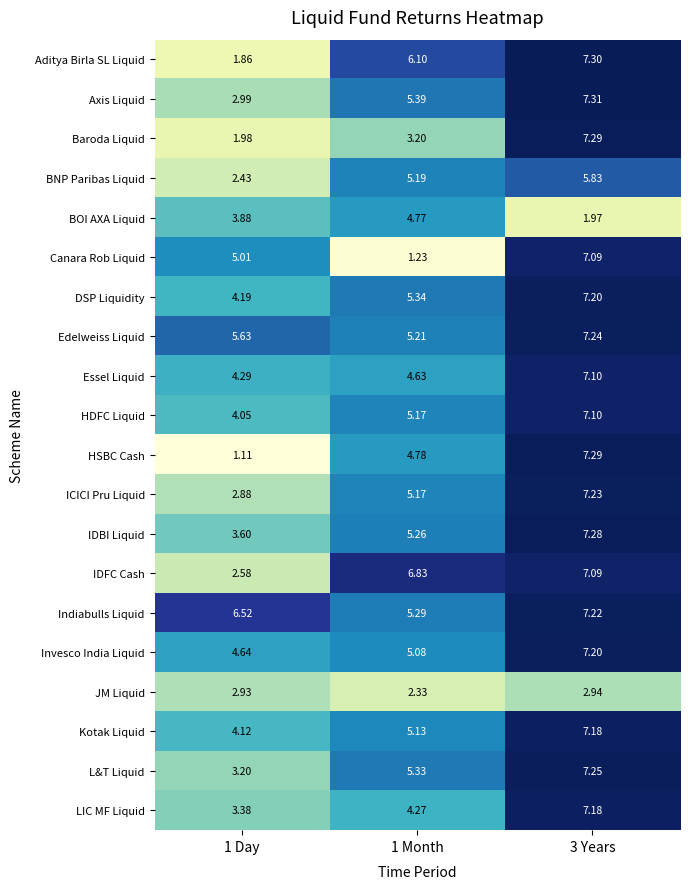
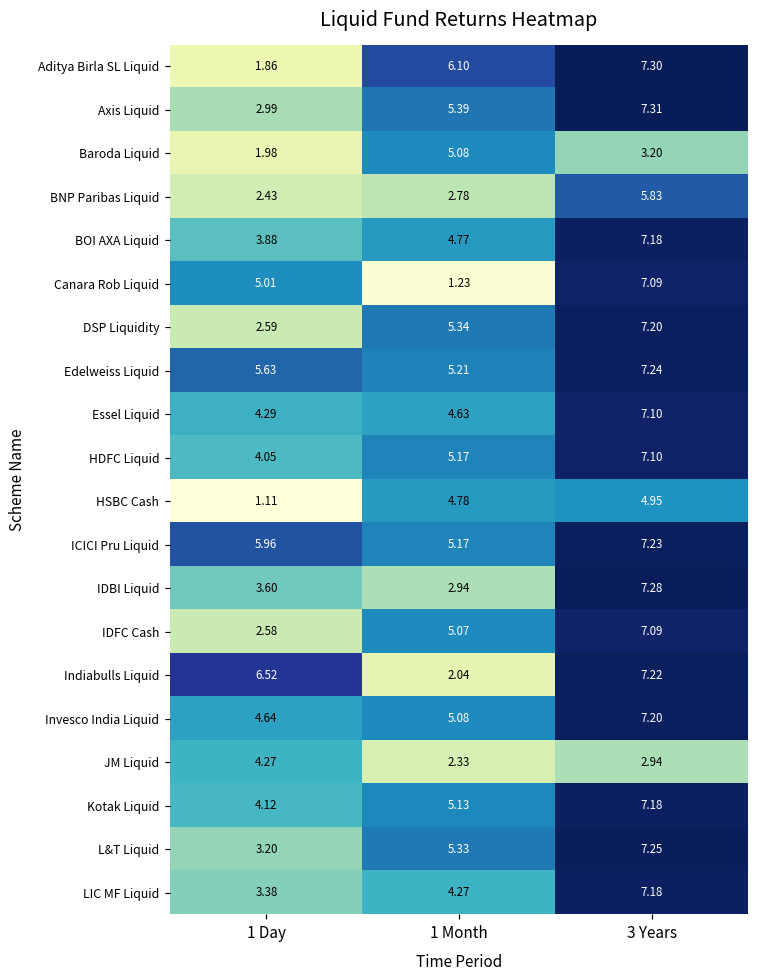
  {
    "Aditya Birla SL Liquid": {
      "1 Day": 1.86,
      "1 Month": 6.10,
      "3 Years": 7.30
    },
    "Axis Liquid": {
      "1 Day": 2.99,
      "1 Month": 5.39,
      "3 Years": 7.31
    },
    "Baroda Liquid": {
      "1 Day": 1.98,
-     "1 Month": 3.20,
-     "3 Years": 7.29
+     "1 Month": 5.08,
+     "3 Years": 3.20
    },
    "BNP Paribas Liquid": {
      "1 Day": 2.43,
-     "1 Month": 5.19,
+     "1 Month": 2.78,
      "3 Years": 5.83
    },
    "BOI AXA Liquid": {
      "1 Day": 3.88,
      "1 Month": 4.77,
-     "3 Years": 1.97
+     "3 Years": 7.18
    },
    "Canara Rob Liquid": {
      "1 Day": 5.01,
      "1 Month": 1.23,
      "3 Years": 7.09
    },
    "DSP Liquidity": {
-     "1 Day": 4.19,
+     "1 Day": 2.59,
      "1 Month": 5.34,
      "3 Years": 7.20
    },
    "Edelweiss Liquid": {
      "1 Day": 5.63,
      "1 Month": 5.21,
      "3 Years": 7.24
    },
    "Essel Liquid": {
      "1 Day": 4.29,
      "1 Month": 4.63,
      "3 Years": 7.10
    },
    "HDFC Liquid": {
      "1 Day": 4.05,
      "1 Month": 5.17,
      "3 Years": 7.10
    },
    "HSBC Cash": {
      "1 Day": 1.11,
      "1 Month": 4.78,
-     "3 Years": 7.29
+     "3 Years": 4.95
    },
    "ICICI Pru Liquid": {
-     "1 Day": 2.88,
+     "1 Day": 5.96,
      "1 Month": 5.17,
      "3 Years": 7.23
    },
    "IDBI Liquid": {
      "1 Day": 3.60,
-     "1 Month": 5.26,
+     "1 Month": 2.94,
      "3 Years": 7.28
    },
    "IDFC Cash": {
      "1 Day": 2.58,
-     "1 Month": 6.83,
+     "1 Month": 5.07,
      "3 Years": 7.09
    },
    "Indiabulls Liquid": {
      "1 Day": 6.52,
-     "1 Month": 5.29,
+     "1 Month": 2.04,
      "3 Years": 7.22
    },
    "Invesco India Liquid": {
      "1 Day": 4.64,
      "1 Month": 5.08,
      "3 Years": 7.20
    },
    "JM Liquid": {
-     "1 Day": 2.93,
+     "1 Day": 4.27,
      "1 Month": 2.33,
      "3 Years": 2.94
    },
    "Kotak Liquid": {
      "1 Day": 4.12,
      "1 Month": 5.13,
      "3 Years": 7.18
    },
    "L&T Liquid": {
      "1 Day": 3.20,
      "1 Month": 5.33,
      "3 Years": 7.25
    },
    "LIC MF Liquid": {
      "1 Day": 3.38,
      "1 Month": 4.27,
      "3 Years": 7.18
    }
  }
